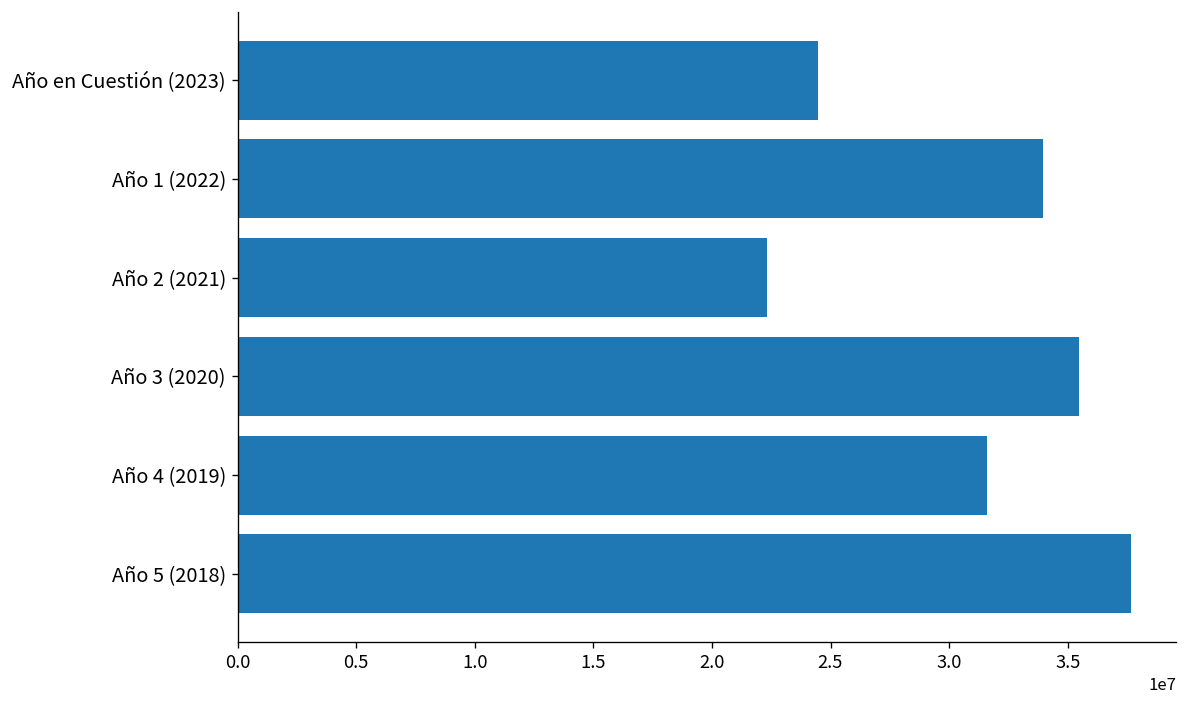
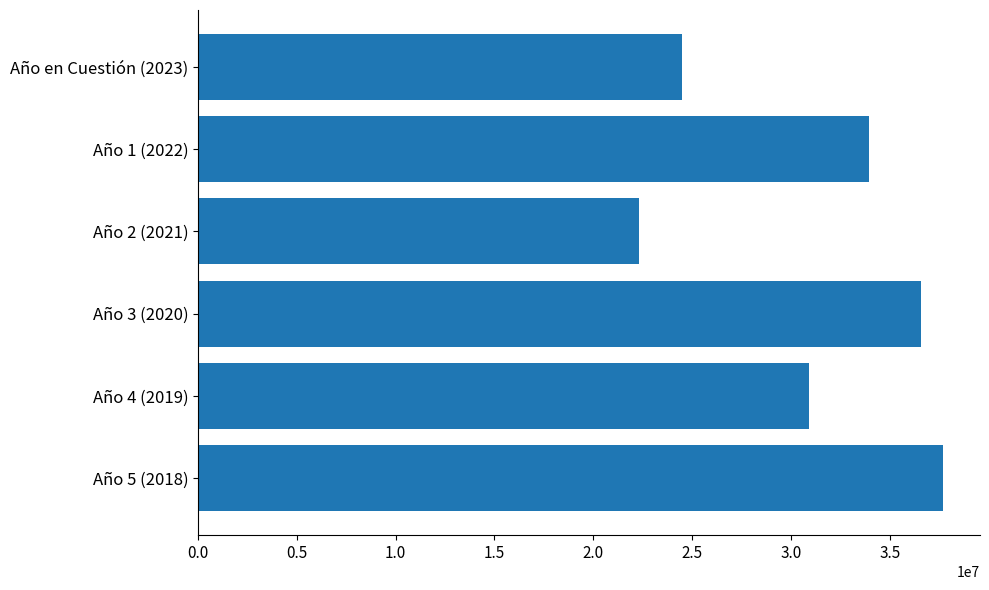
  {
    "Año en Cuestión (2023)": 24500000,
    "Año 1 (2022)": 34000000,
    "Año 2 (2021)": 22300000,
-   "Año 3 (2020)": 35500000,
-   "Año 4 (2019)": 31600000,
+   "Año 3 (2020)": 36600000,
+   "Año 4 (2019)": 30900000,
    "Año 5 (2018)": 37700000
  }
